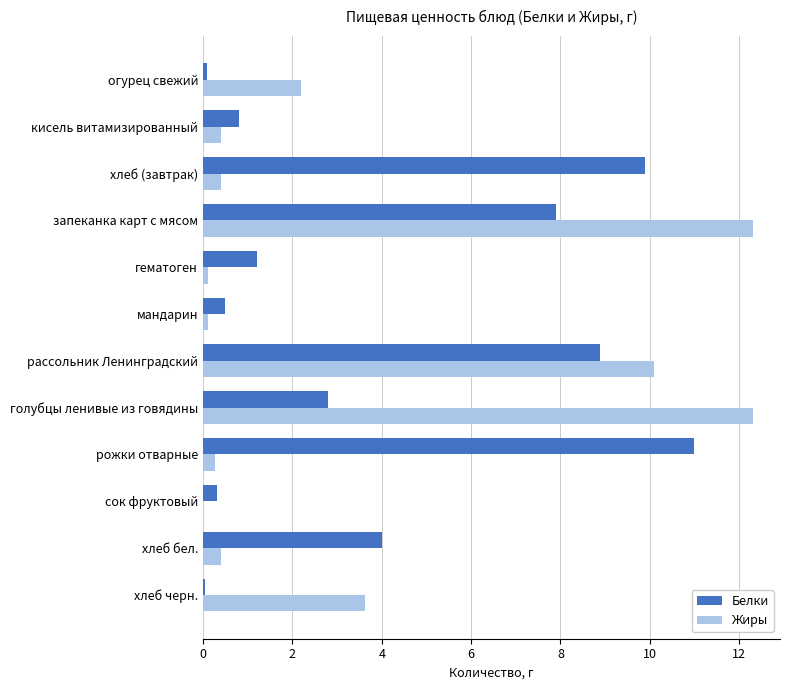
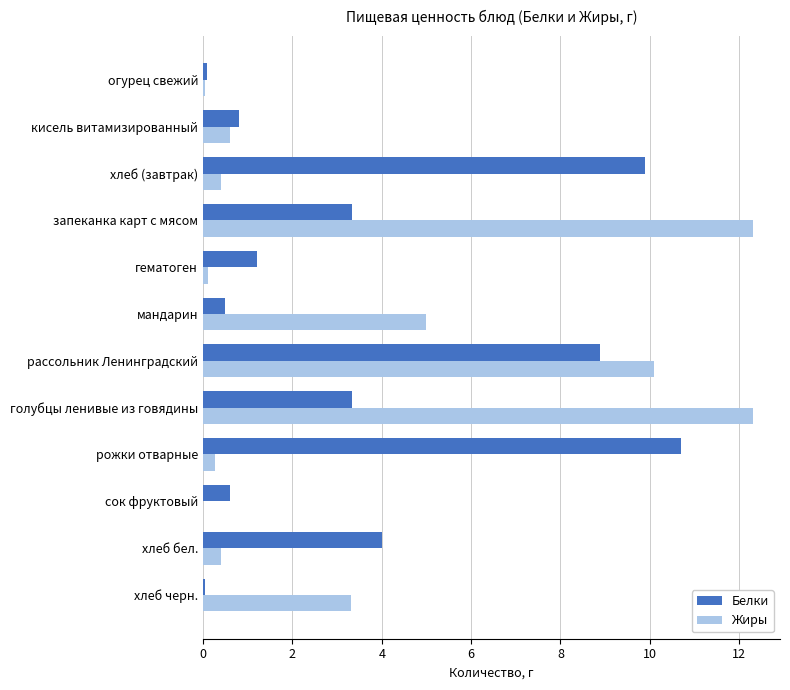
  {
    "Белки": {
      "огурец свежий": 0.1,
      "кисель витамизированный": 0.8,
      "хлеб (завтрак)": 9.9,
-     "запеканка карт с мясом": 7.9,
+     "запеканка карт с мясом": 3.3,
      "гематоген": 1.2,
      "мандарин": 0.5,
      "рассольник Ленинградский": 8.9,
-     "голубцы ленивые из говядины": 2.8,
-     "рожки отварные": 11.0,
-     "сок фруктовый": 0.3,
+     "голубцы ленивые из говядины": 3.3,
+     "рожки отварные": 10.7,
+     "сок фруктовый": 0.6,
      "хлеб бел.": 4.0
    },
    "Жиры": {
-     "огурец свежий": 2.2,
-     "кисель витамизированный": 0.4,
+     "огурец свежий": 0.1,
+     "кисель витамизированный": 0.6,
      "хлеб (завтрак)": 0.4,
      "запеканка карт с мясом": 12.3,
      "гематоген": 0.1,
-     "мандарин": 0.1,
+     "мандарин": 5.0,
      "рассольник Ленинградский": 10.1,
      "голубцы ленивые из говядины": 12.3,
      "рожки отварные": 0.3,
      "сок фруктовый": 0.0,
      "хлеб бел.": 0.4,
-     "хлеб черн.": 3.6
+     "хлеб черн.": 3.3
    }
  }
